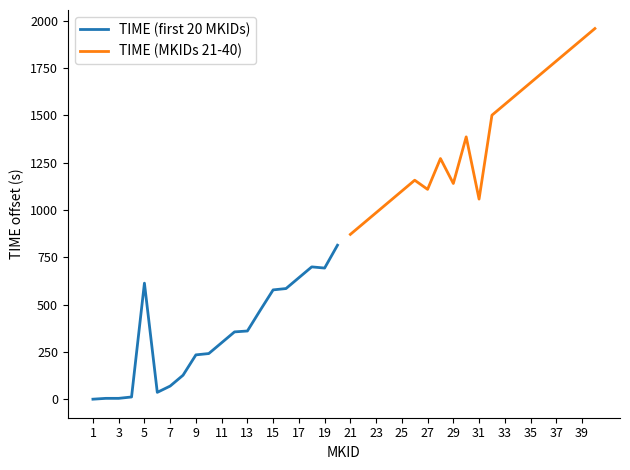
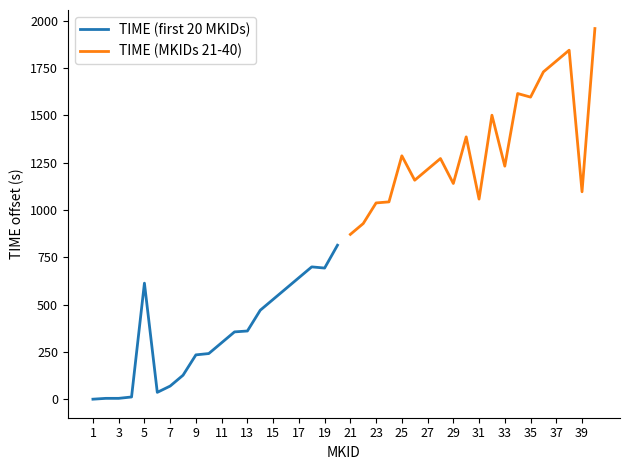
  {
    "TIME (first 20 MKIDs)": {
      "1": 0,
      "3": 0,
      "5": 610,
      "7": 70,
      "9": 230,
      "11": 300,
      "13": 360,
-     "15": 580,
+     "15": 530,
      "17": 640,
      "19": 690
    },
    "TIME (MKIDs 21-40)": {
      "21": 870,
-     "23": 990,
-     "25": 1100,
-     "27": 1110,
+     "23": 1040,
+     "25": 1290,
+     "27": 1210,
      "29": 1140,
      "31": 1060,
-     "33": 1560,
-     "35": 1670,
+     "33": 1230,
+     "35": 1600,
      "37": 1790,
-     "39": 1900
+     "39": 1100
    }
  }
